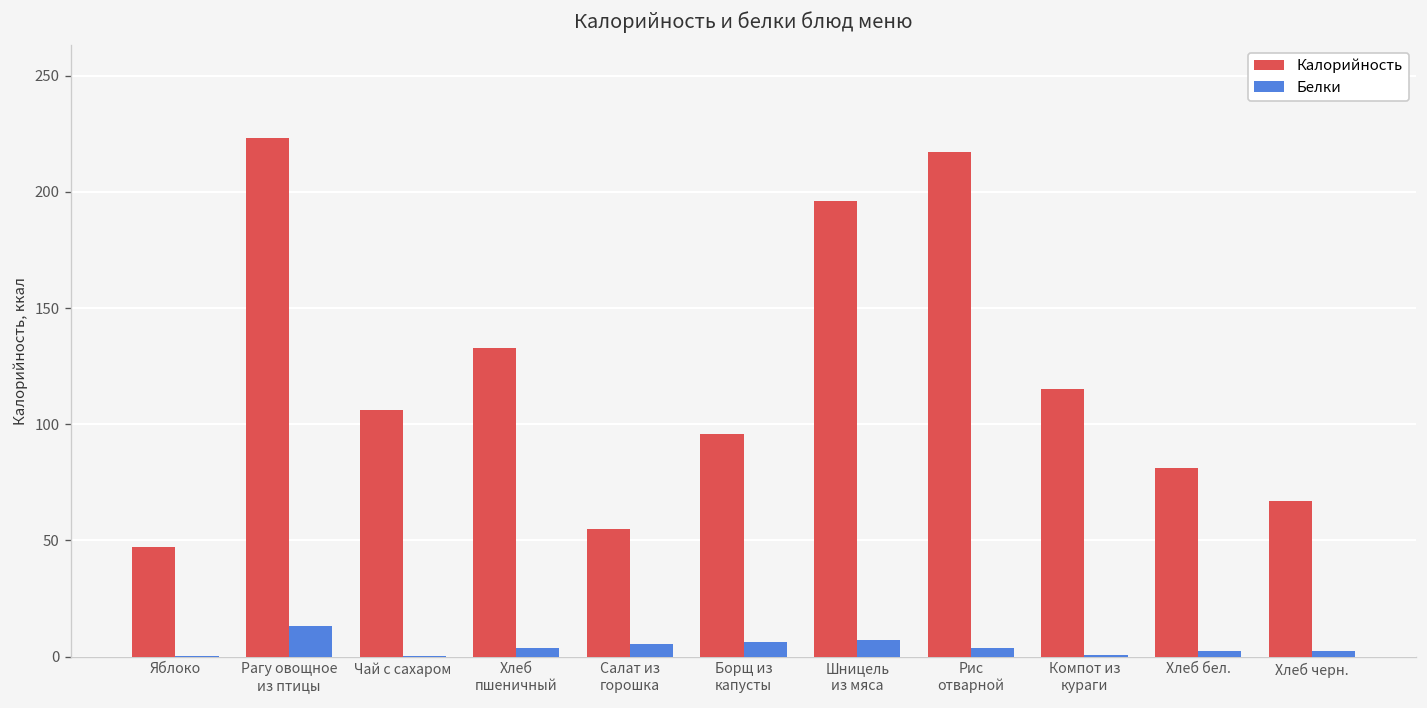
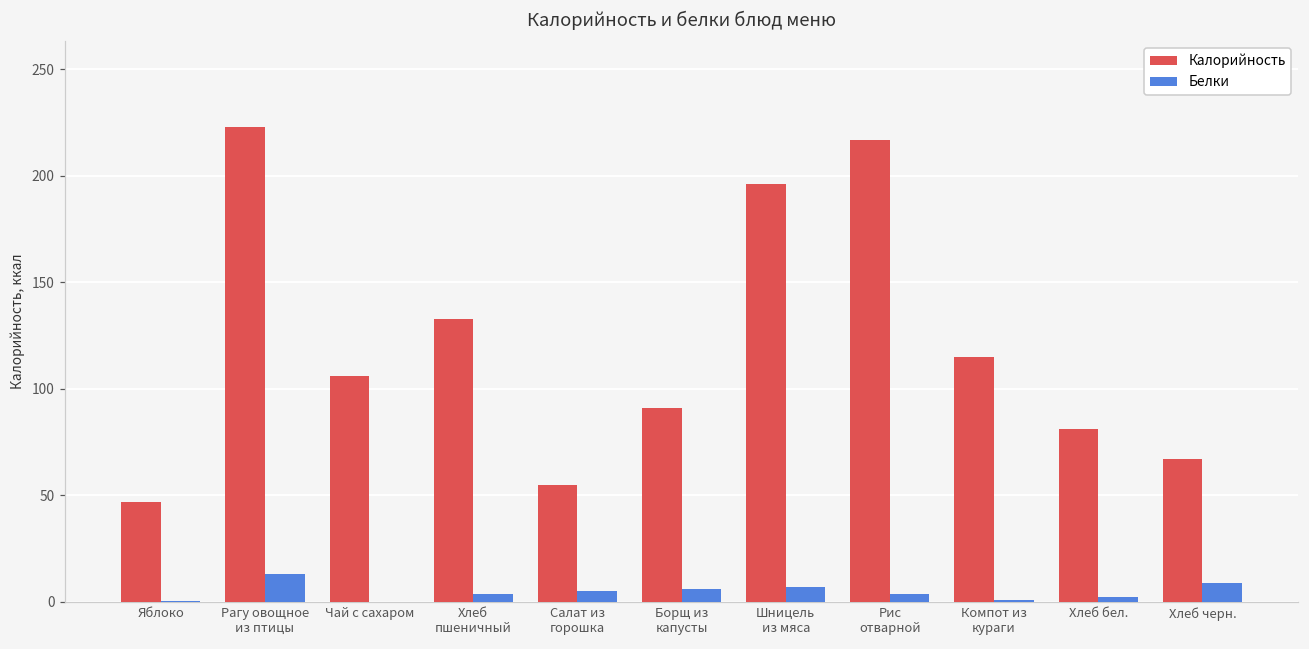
  {
    "Калорийность": {
      "Яблоко": 47,
      "Рагу овощное из птицы": 223,
      "Чай с сахаром": 106,
      "Хлеб пшеничный": 133,
      "Салат из горошка": 55,
-     "Борщ из капусты": 96,
+     "Борщ из капусты": 91,
      "Шницель из мяса": 196,
      "Рис отварной": 217,
      "Компот из кураги": 115,
      "Хлеб бел.": 81,
      "Хлеб черн.": 67
    },
    "Белки": {
      "Рагу овощное из птицы": 13,
      "Хлеб пшеничный": 4,
      "Салат из горошка": 5,
      "Борщ из капусты": 6,
      "Шницель из мяса": 7,
      "Рис отварной": 4,
      "Хлеб бел.": 2,
-     "Хлеб черн.": 2
+     "Хлеб черн.": 9
    }
  }
